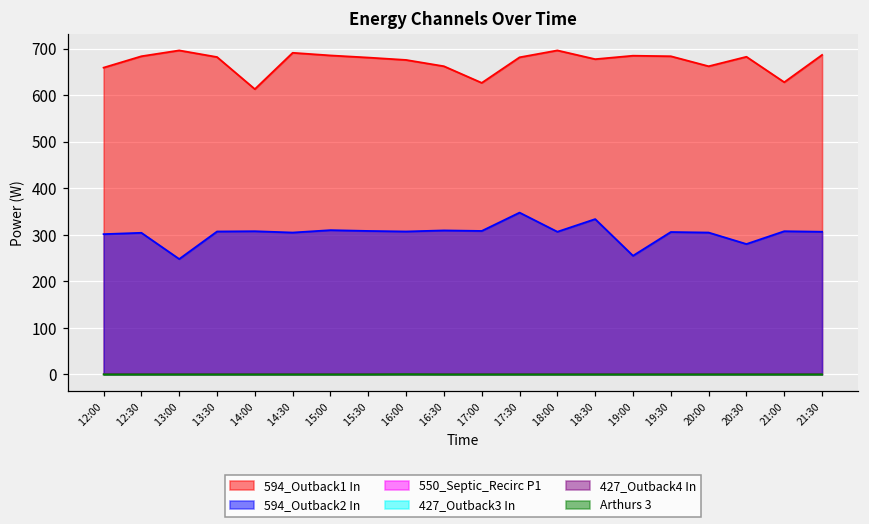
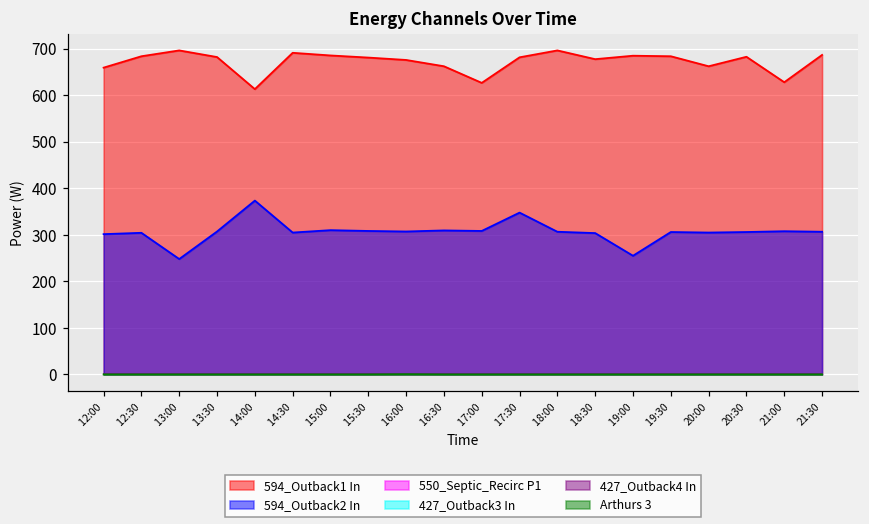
  {
    "594_Outback1 In": {
      "12:00": 660,
      "12:30": 680,
      "13:00": 700,
      "13:30": 680,
      "14:00": 610,
      "14:30": 690,
      "15:00": 690,
      "15:30": 680,
      "16:00": 680,
      "16:30": 660,
      "17:00": 630,
      "17:30": 680,
      "18:00": 700,
      "18:30": 680,
      "19:00": 680,
      "19:30": 680,
      "20:00": 660,
      "20:30": 680,
      "21:00": 630,
      "21:30": 690
    },
    "594_Outback2 In": {
      "12:00": 300,
      "12:30": 300,
      "13:00": 250,
      "13:30": 310,
-     "14:00": 310,
+     "14:00": 370,
      "14:30": 300,
      "15:00": 310,
      "15:30": 310,
      "16:00": 310,
      "16:30": 310,
      "17:00": 310,
      "17:30": 350,
      "18:00": 310,
-     "18:30": 330,
+     "18:30": 300,
      "19:00": 250,
      "19:30": 310,
      "20:00": 300,
-     "20:30": 280,
+     "20:30": 310,
      "21:00": 310,
      "21:30": 310
    }
  }
